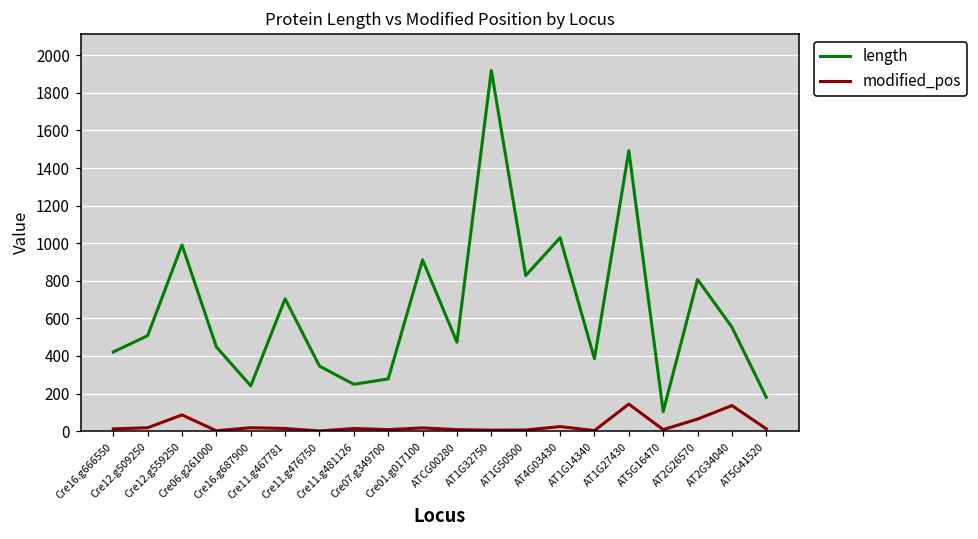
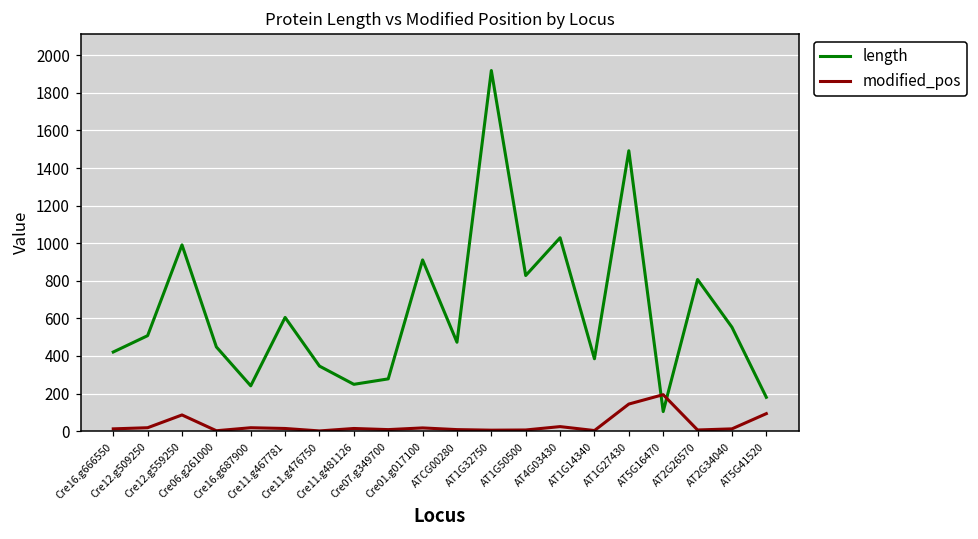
  {
    "length": {
      "Cre16.g666550": 420,
      "Cre12.g509250": 510,
      "Cre12.g559250": 990,
      "Cre06.g261000": 450,
      "Cre16.g687900": 240,
-     "Cre11.g467781": 700,
+     "Cre11.g467781": 610,
      "Cre11.g476750": 350,
      "Cre11.g481126": 250,
      "Cre07.g349700": 280,
      "Cre01.g017100": 910,
      "ATCG00280": 470,
      "AT1G32750": 1920,
      "AT1G50500": 830,
      "AT4G03430": 1030,
      "AT1G14340": 390,
      "AT1G27430": 1490,
      "AT5G16470": 100,
      "AT2G26570": 810,
      "AT2G34040": 550,
      "AT5G41520": 180
    },
    "modified_pos": {
      "Cre16.g666550": 10,
      "Cre12.g509250": 20,
      "Cre12.g559250": 90,
      "Cre06.g261000": 0,
      "Cre16.g687900": 20,
      "Cre11.g467781": 10,
      "Cre11.g476750": 0,
      "Cre11.g481126": 10,
      "Cre07.g349700": 10,
      "Cre01.g017100": 20,
      "ATCG00280": 10,
      "AT1G32750": 10,
      "AT1G50500": 10,
      "AT4G03430": 20,
      "AT1G14340": 0,
      "AT1G27430": 140,
-     "AT5G16470": 10,
-     "AT2G26570": 60,
-     "AT2G34040": 140,
-     "AT5G41520": 10
+     "AT5G16470": 190,
+     "AT2G26570": 10,
+     "AT2G34040": 10,
+     "AT5G41520": 90
    }
  }
